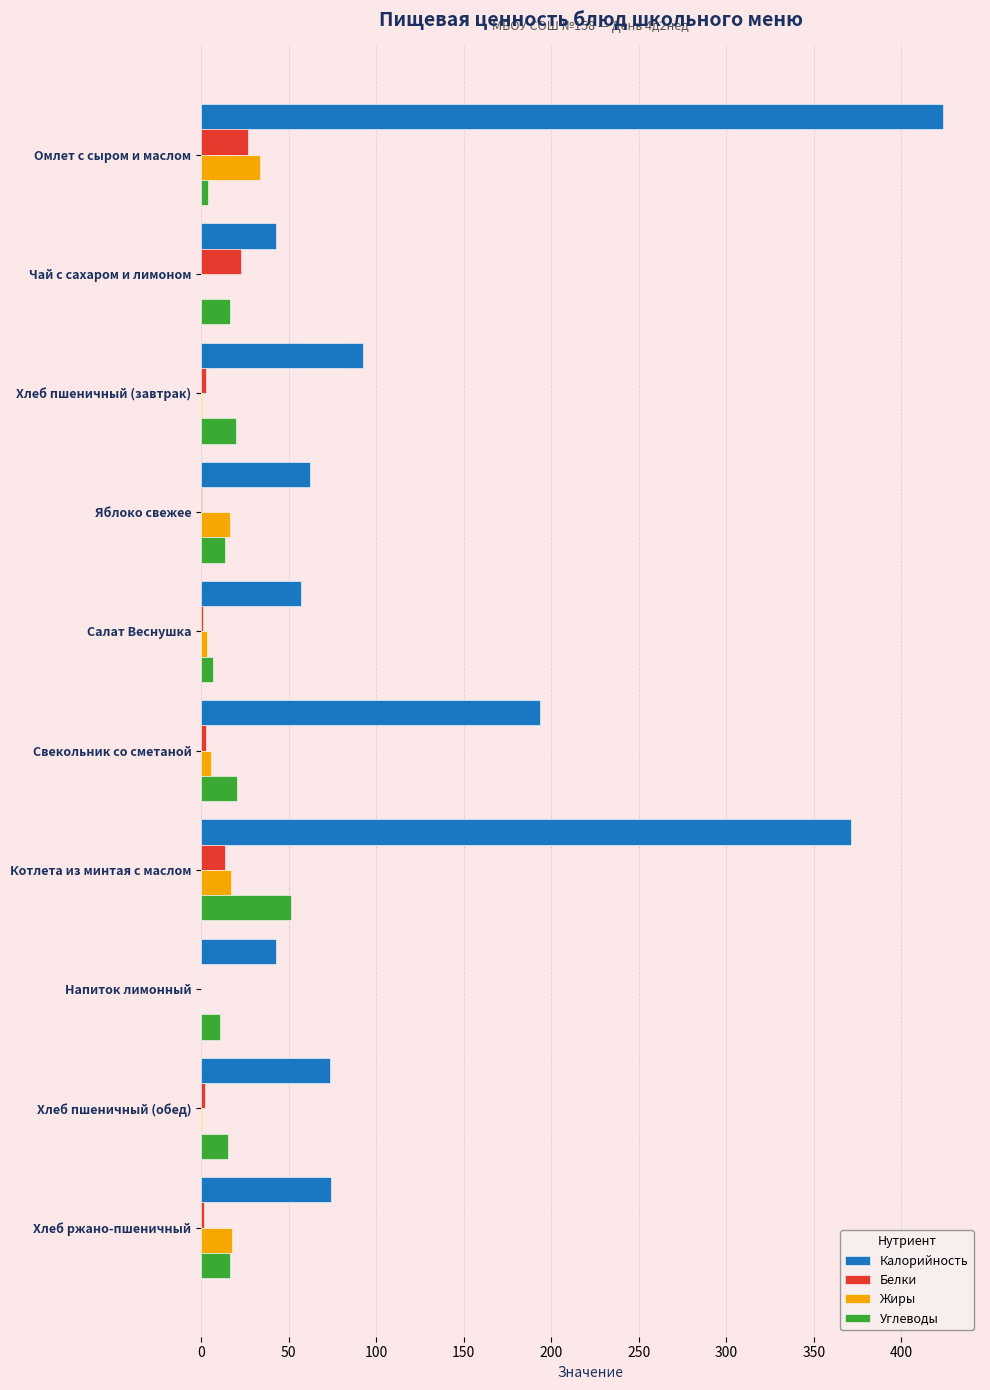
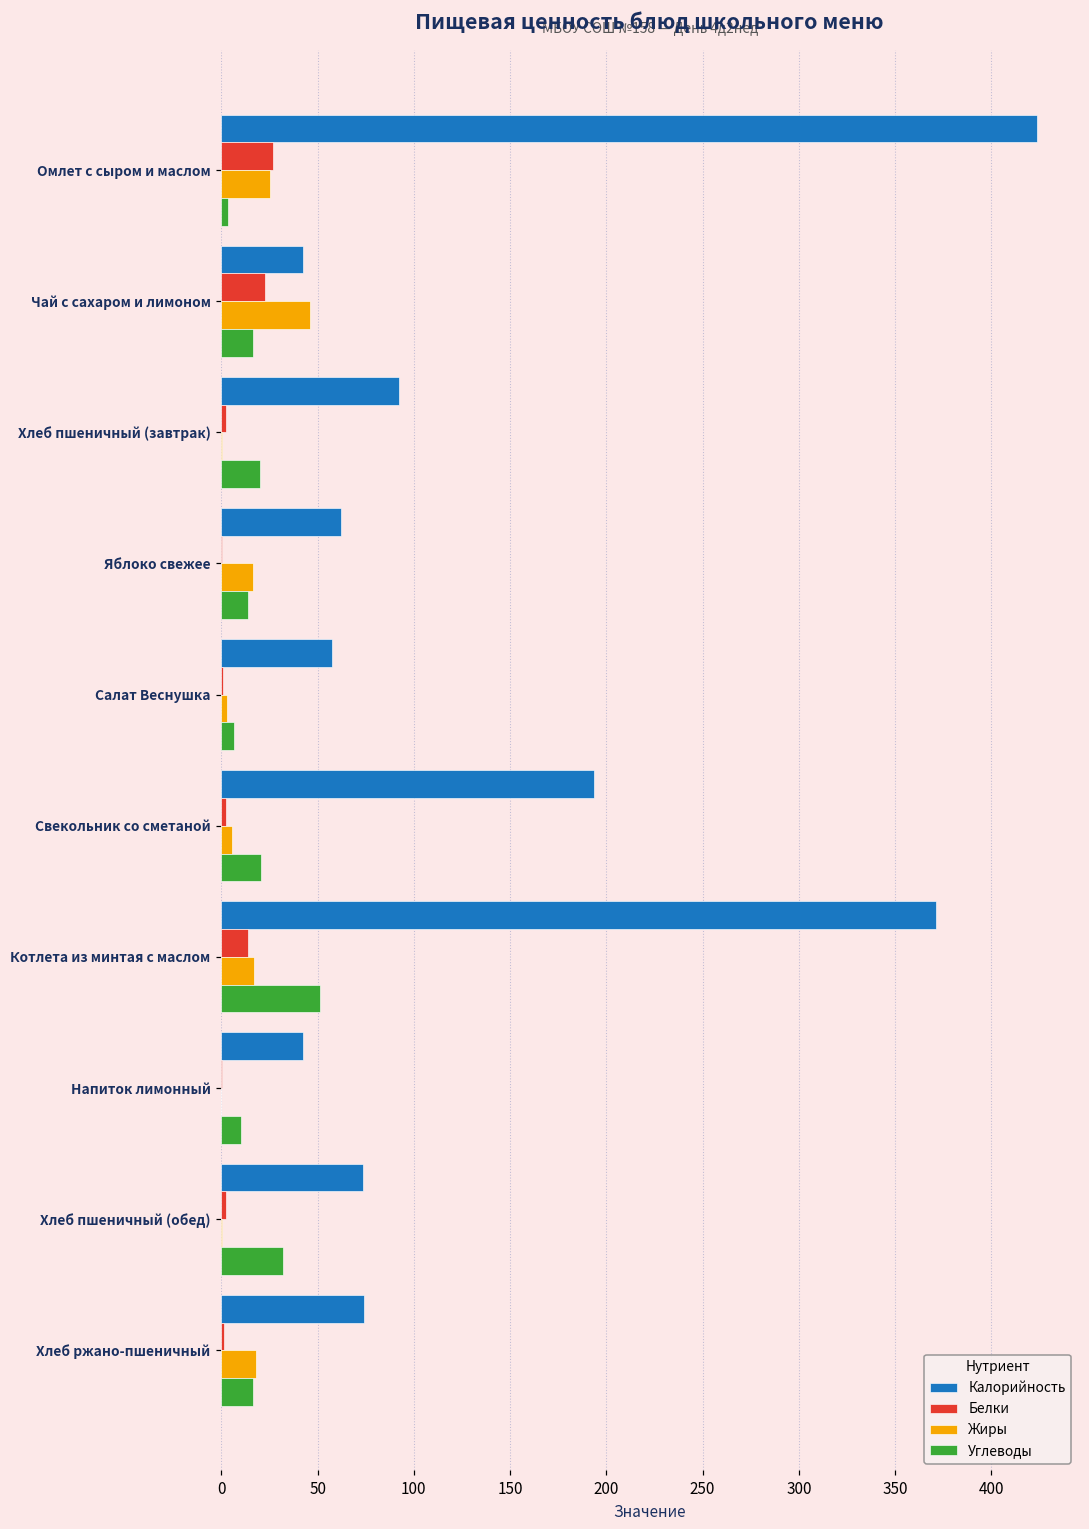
  {
    "Калорийность": {
      "Омлет с сыром и маслом": 424,
      "Чай с сахаром и лимоном": 43,
      "Хлеб пшеничный (завтрак)": 92,
      "Яблоко свежее": 62,
      "Салат Веснушка": 57,
      "Свекольник со сметаной": 193,
      "Котлета из минтая с маслом": 371,
      "Напиток лимонный": 43,
      "Хлеб пшеничный (обед)": 74,
      "Хлеб ржано-пшеничный": 74
    },
    "Белки": {
      "Омлет с сыром и маслом": 27,
      "Чай с сахаром и лимоном": 23,
      "Хлеб пшеничный (завтрак)": 2,
      "Свекольник со сметаной": 3,
      "Котлета из минтая с маслом": 14,
      "Хлеб пшеничный (обед)": 2,
      "Хлеб ржано-пшеничный": 2
    },
    "Жиры": {
-     "Омлет с сыром и маслом": 34,
-     "Чай с сахаром и лимоном": 0,
+     "Омлет с сыром и маслом": 25,
+     "Чай с сахаром и лимоном": 46,
      "Яблоко свежее": 16,
      "Салат Веснушка": 3,
      "Свекольник со сметаной": 5,
      "Котлета из минтая с маслом": 17,
      "Хлеб ржано-пшеничный": 18
    },
    "Углеводы": {
      "Омлет с сыром и маслом": 4,
      "Чай с сахаром и лимоном": 16,
      "Хлеб пшеничный (завтрак)": 20,
      "Яблоко свежее": 14,
      "Салат Веснушка": 6,
      "Свекольник со сметаной": 20,
      "Котлета из минтая с маслом": 51,
      "Напиток лимонный": 10,
-     "Хлеб пшеничный (обед)": 15,
+     "Хлеб пшеничный (обед)": 32,
      "Хлеб ржано-пшеничный": 16
    }
  }
